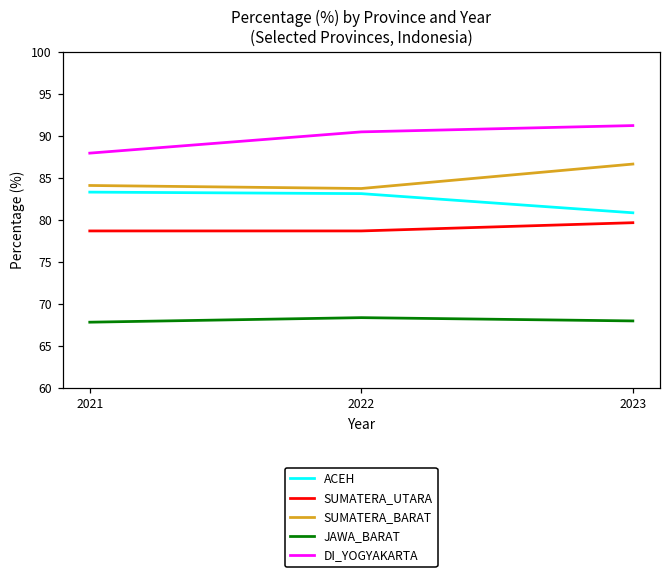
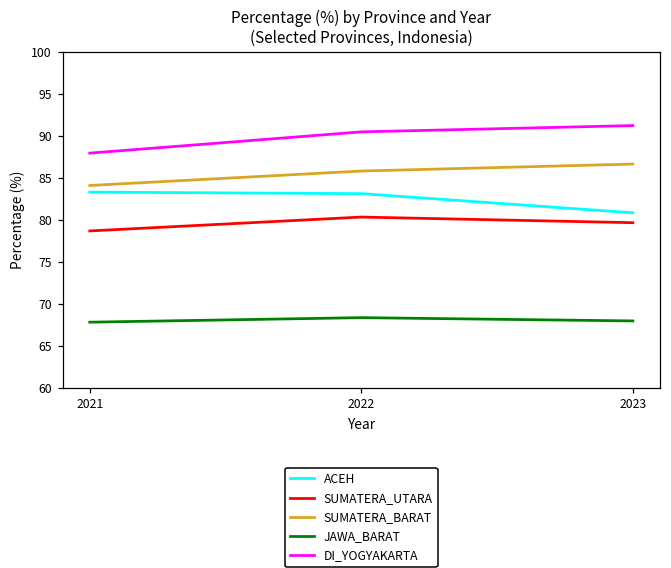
  {
    "ACEH": {
      "2021": 83,
      "2022": 83,
      "2023": 81
    },
    "SUMATERA_UTARA": {
      "2021": 79,
-     "2022": 79,
+     "2022": 80,
      "2023": 80
    },
    "SUMATERA_BARAT": {
      "2021": 84,
-     "2022": 84,
+     "2022": 86,
      "2023": 87
    },
    "JAWA_BARAT": {
      "2021": 68,
      "2022": 68,
      "2023": 68
    },
    "DI_YOGYAKARTA": {
      "2021": 88,
      "2022": 90,
      "2023": 91
    }
  }
